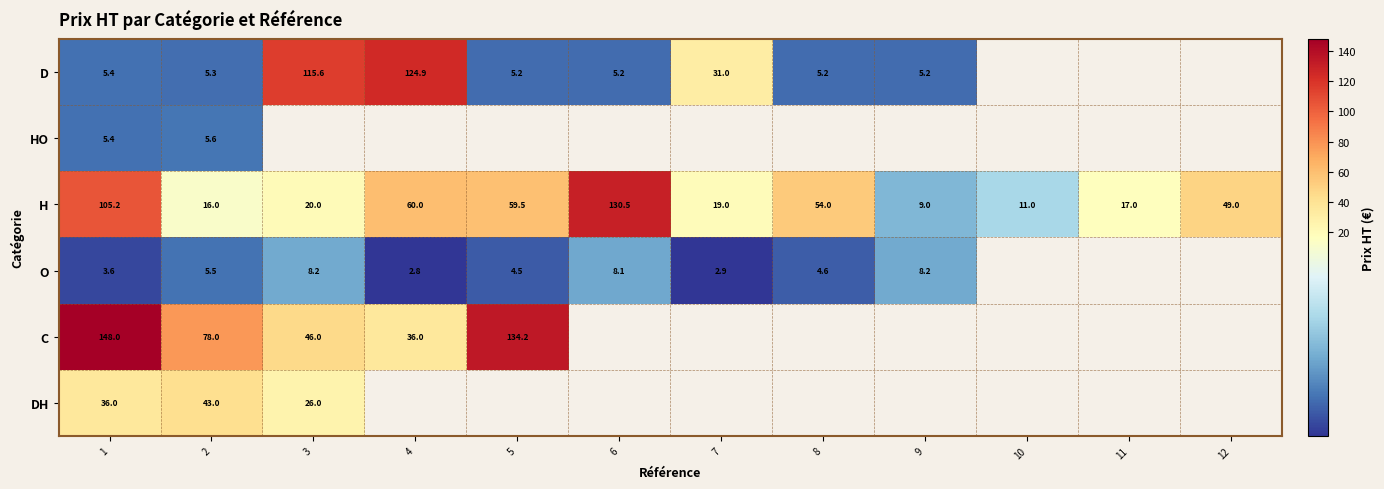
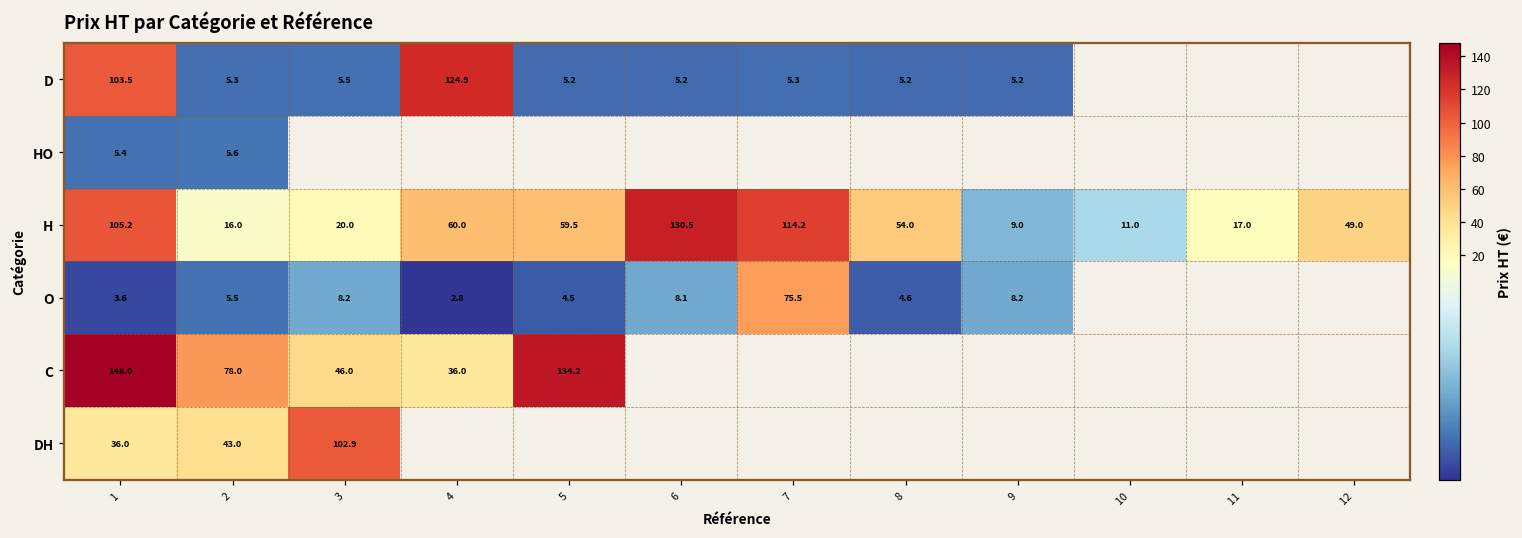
  {
    "D": {
-     "1": 5.4,
+     "1": 103.5,
      "2": 5.3,
-     "3": 115.6,
+     "3": 5.5,
      "4": 124.9,
      "5": 5.2,
      "6": 5.2,
-     "7": 31.0,
+     "7": 5.3,
      "8": 5.2,
      "9": 5.2
    },
    "HO": {
      "1": 5.4,
      "2": 5.6
    },
    "H": {
      "1": 105.2,
      "2": 16.0,
      "3": 20.0,
      "4": 60.0,
      "5": 59.5,
      "6": 130.5,
-     "7": 19.0,
+     "7": 114.2,
      "8": 54.0,
      "9": 9.0,
      "10": 11.0,
      "11": 17.0,
      "12": 49.0
    },
    "O": {
      "1": 3.6,
      "2": 5.5,
      "3": 8.2,
      "4": 2.8,
      "5": 4.5,
      "6": 8.1,
-     "7": 2.9,
+     "7": 75.5,
      "8": 4.6,
      "9": 8.2
    },
    "C": {
      "1": 148.0,
      "2": 78.0,
      "3": 46.0,
      "4": 36.0,
      "5": 134.2
    },
    "DH": {
      "1": 36.0,
      "2": 43.0,
-     "3": 26.0
+     "3": 102.9
    }
  }
